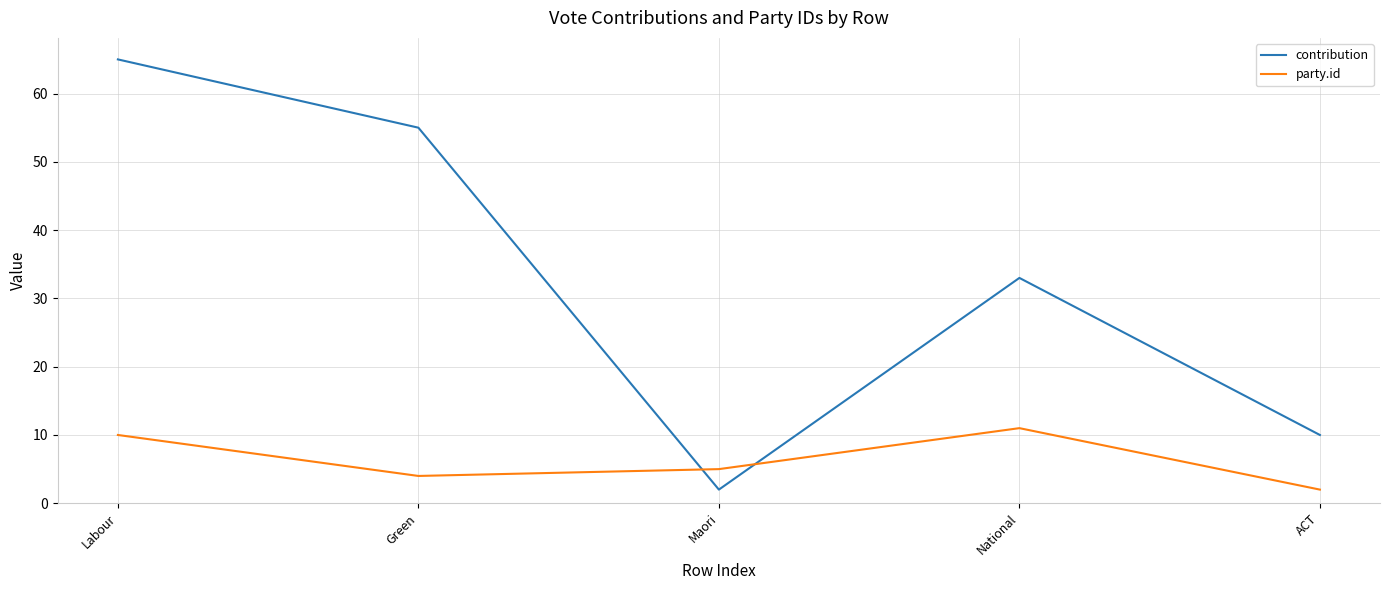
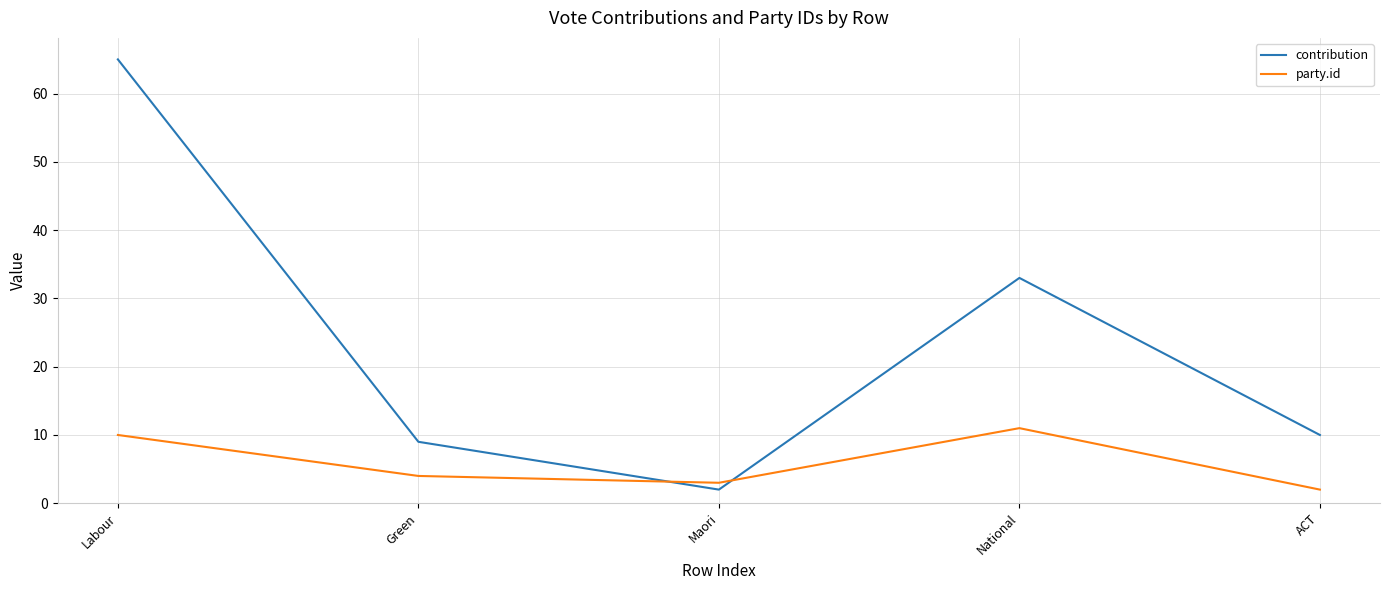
  {
    "contribution": {
      "Labour": 65,
-     "Green": 55,
+     "Green": 9,
      "Maori": 2,
      "National": 33,
      "ACT": 10
    },
    "party.id": {
      "Labour": 10,
      "Green": 4,
-     "Maori": 5,
+     "Maori": 3,
      "National": 11,
      "ACT": 2
    }
  }
